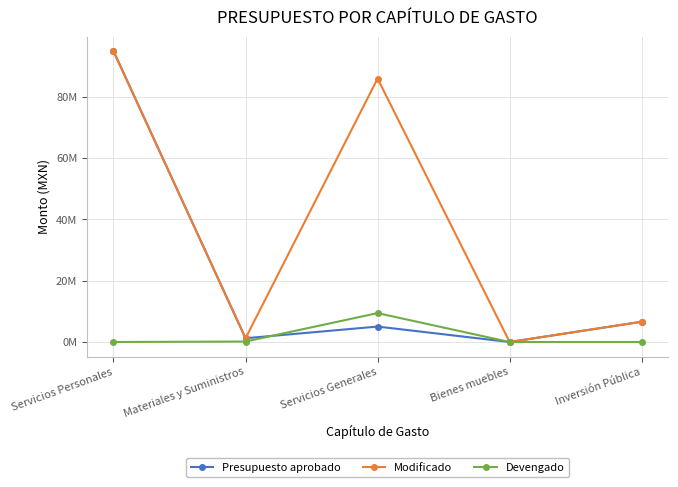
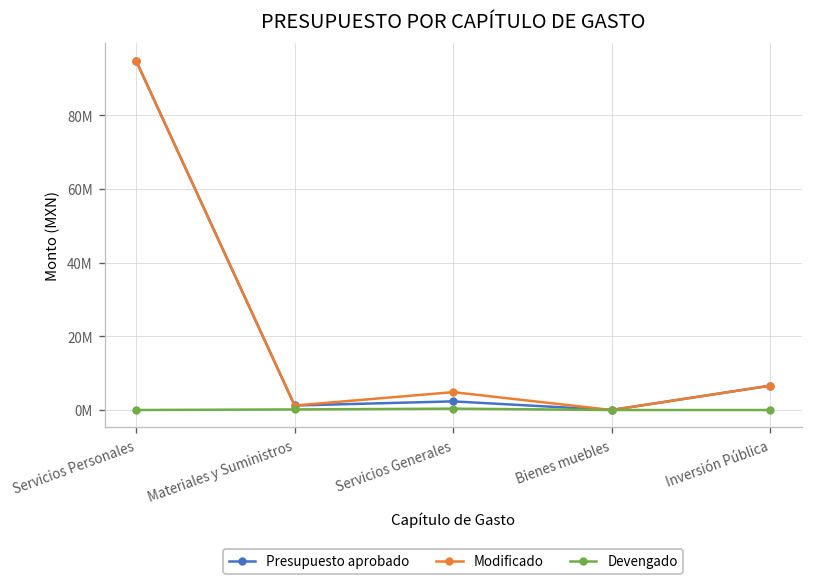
  {
    "Presupuesto aprobado": {
-     "Servicios Generales": 5000000
+     "Servicios Generales": 2000000
    },
    "Modificado": {
-     "Servicios Generales": 86000000
+     "Servicios Generales": 5000000
    },
    "Devengado": {
      "Servicios Personales": 0,
      "Materiales y Suministros": 0,
-     "Servicios Generales": 9000000,
+     "Servicios Generales": 0,
      "Inversión Pública": 0
    }
  }
